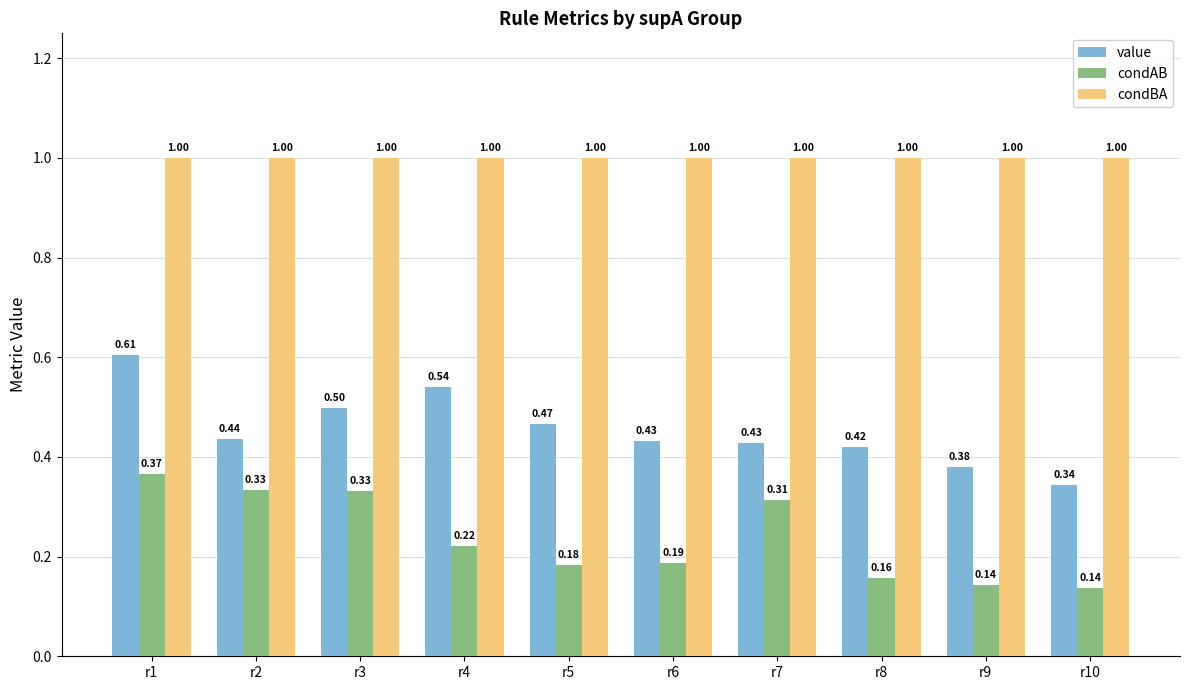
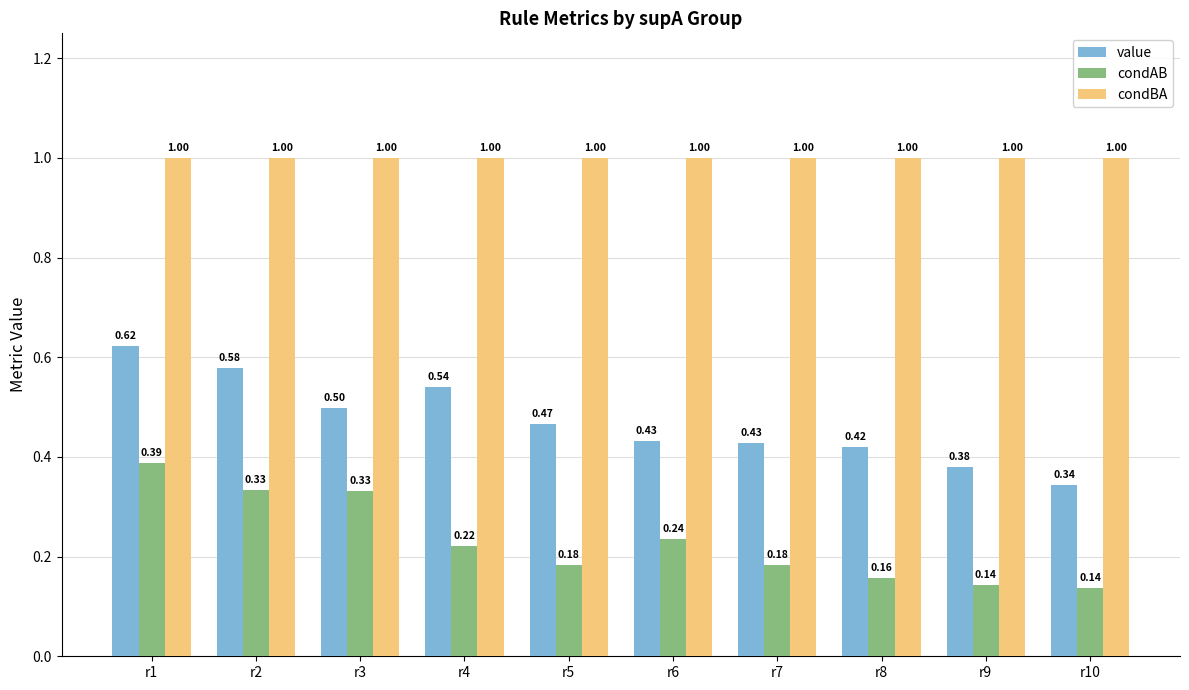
  {
    "value": {
-     "r1": 0.61,
-     "r2": 0.44,
+     "r1": 0.62,
+     "r2": 0.58,
      "r3": 0.50,
      "r4": 0.54,
      "r5": 0.47,
      "r6": 0.43,
      "r7": 0.43,
      "r8": 0.42,
      "r9": 0.38,
      "r10": 0.34
    },
    "condAB": {
-     "r1": 0.37,
+     "r1": 0.39,
      "r2": 0.33,
      "r3": 0.33,
      "r4": 0.22,
      "r5": 0.18,
-     "r6": 0.19,
-     "r7": 0.31,
+     "r6": 0.24,
+     "r7": 0.18,
      "r8": 0.16,
      "r9": 0.14,
      "r10": 0.14
    },
    "condBA": {
      "r1": 1.00,
      "r2": 1.00,
      "r3": 1.00,
      "r4": 1.00,
      "r5": 1.00,
      "r6": 1.00,
      "r7": 1.00,
      "r8": 1.00,
      "r9": 1.00,
      "r10": 1.00
    }
  }
